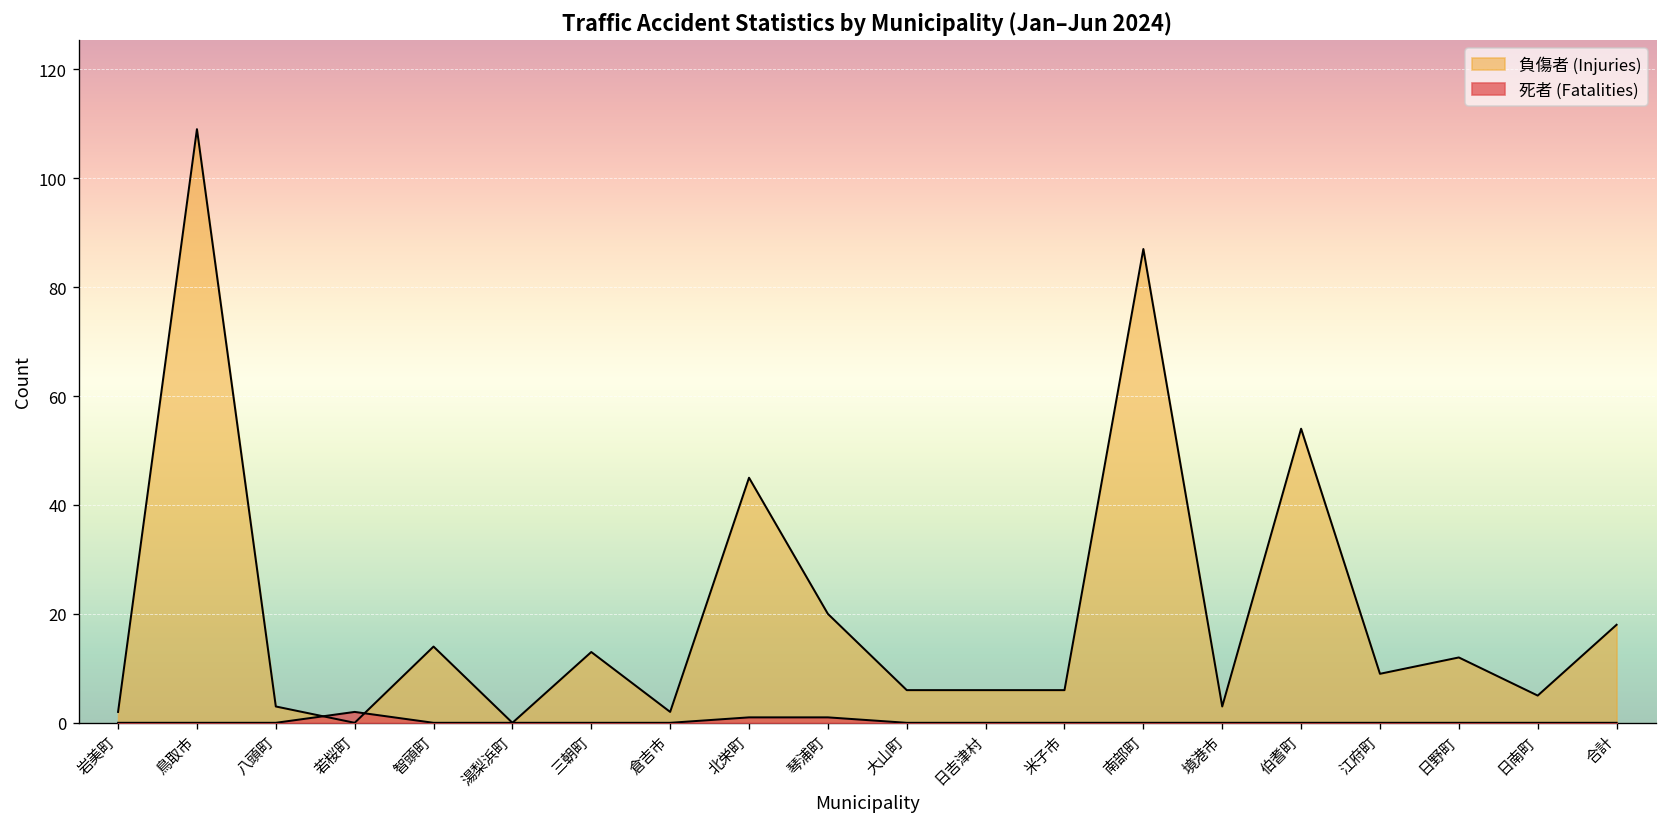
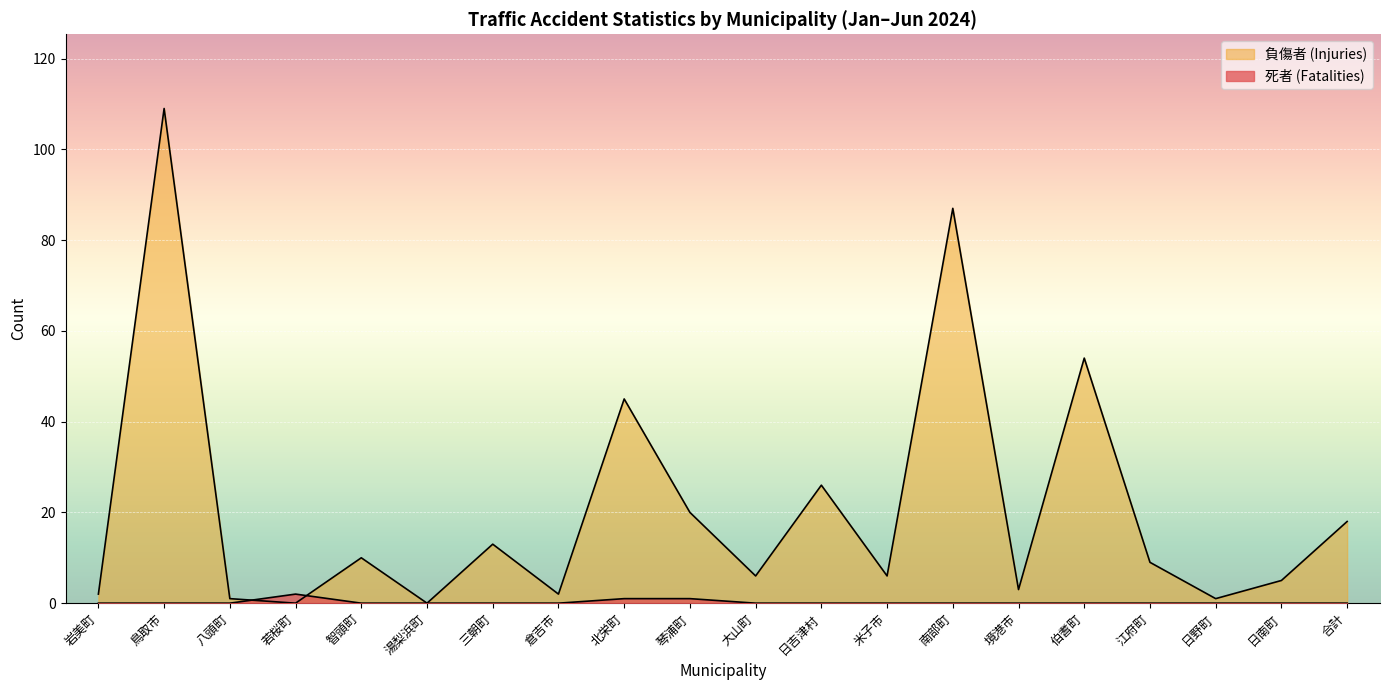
  {
    "負傷者 (Injuries)": {
      "岩美町": 2,
      "鳥取市": 109,
-     "八頭町": 3,
+     "八頭町": 1,
      "若桜町": 0,
-     "智頭町": 14,
+     "智頭町": 10,
      "三朝町": 13,
      "倉吉市": 2,
      "北栄町": 45,
      "琴浦町": 20,
      "大山町": 6,
-     "日吉津村": 6,
+     "日吉津村": 26,
      "米子市": 6,
      "南部町": 87,
      "境港市": 3,
      "伯耆町": 54,
      "江府町": 9,
-     "日野町": 12,
+     "日野町": 1,
      "日南町": 5,
      "合計": 18
    },
    "死者 (Fatalities)": {
      "岩美町": 0,
      "鳥取市": 0,
      "八頭町": 0,
      "若桜町": 2,
      "智頭町": 0,
      "三朝町": 0,
      "倉吉市": 0,
      "北栄町": 1,
      "琴浦町": 1,
      "大山町": 0,
      "日吉津村": 0,
      "米子市": 0,
      "南部町": 0,
      "境港市": 0,
      "伯耆町": 0,
      "江府町": 0,
      "日野町": 0,
      "日南町": 0,
      "合計": 0
    }
  }
